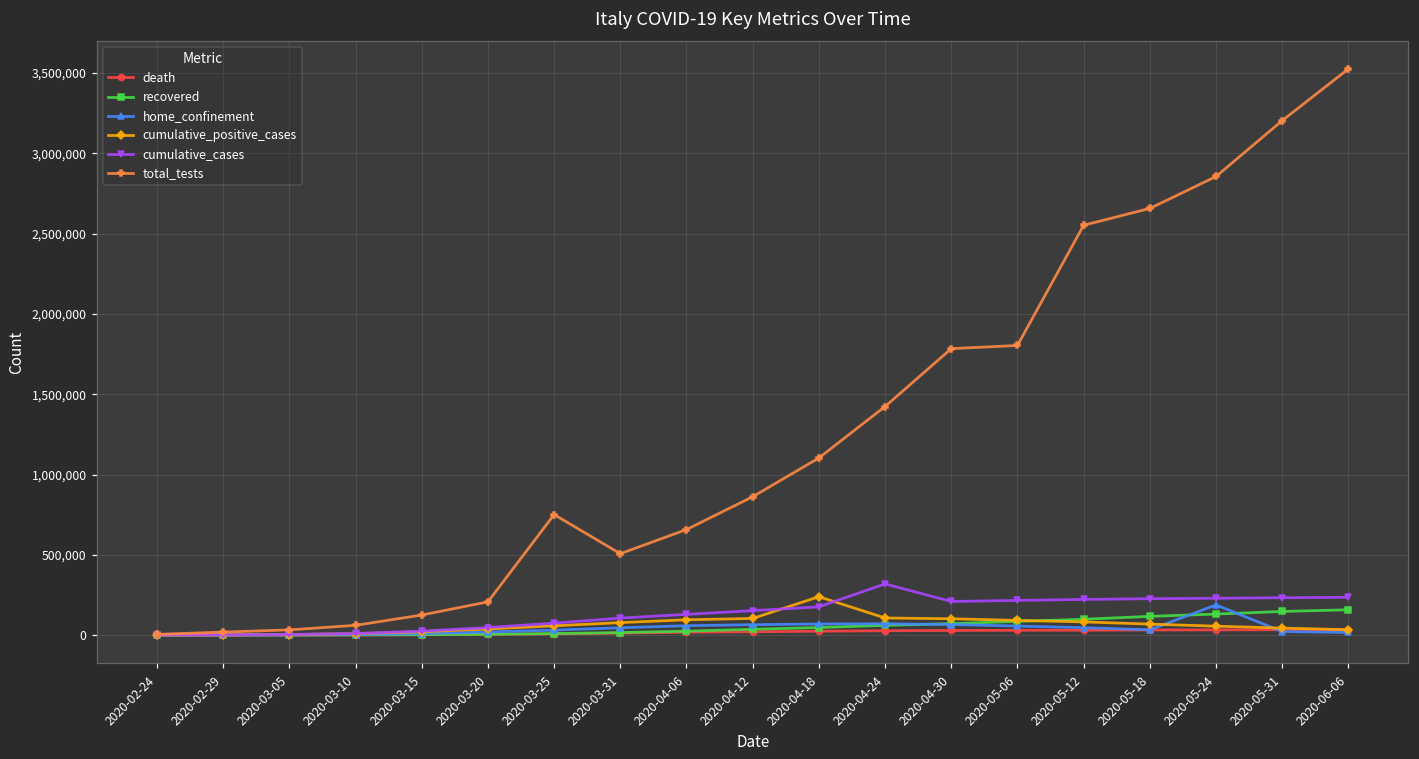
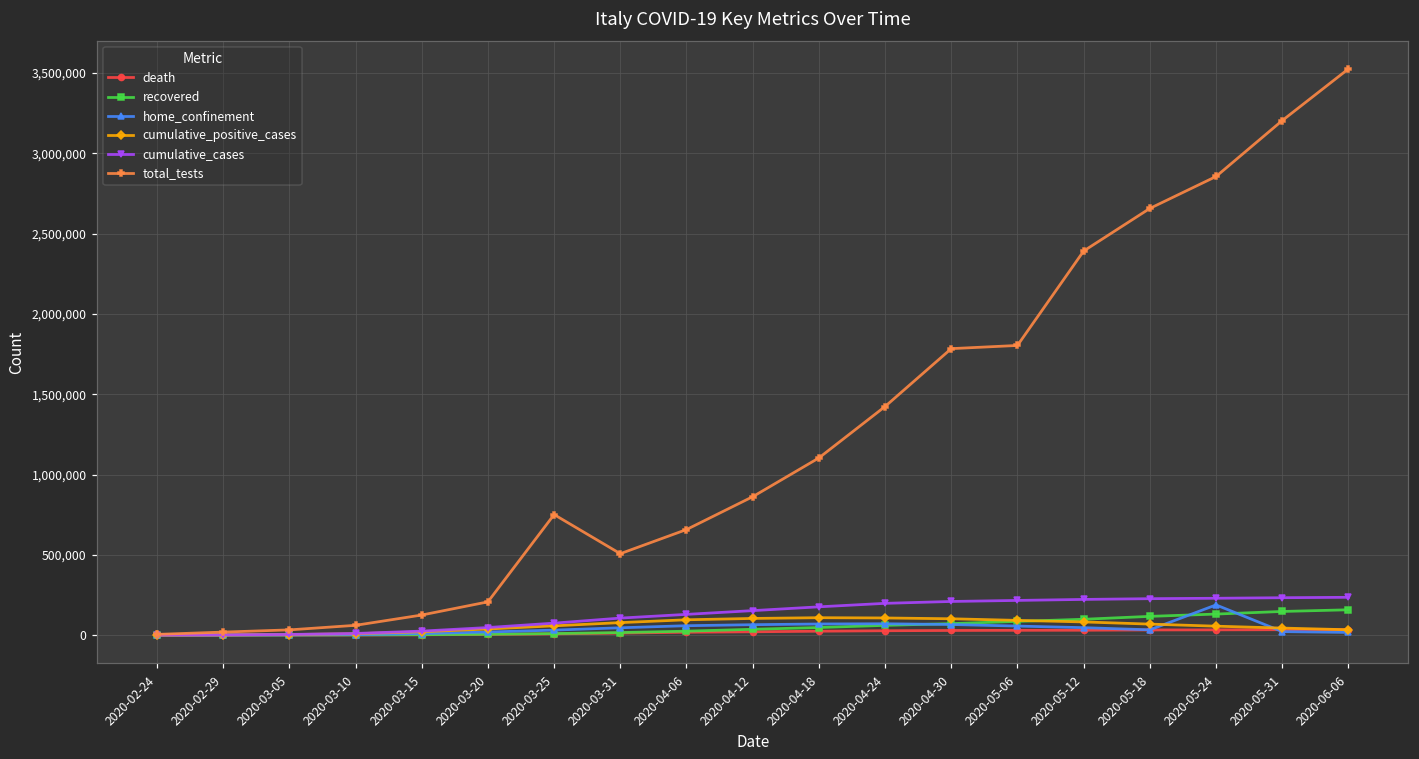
  {
    "death": {
      "2020-04-18": "20,000",
      "2020-04-24": "30,000",
      "2020-04-30": "30,000",
      "2020-05-06": "30,000",
      "2020-05-24": "30,000"
    },
    "recovered": {
      "2020-04-18": "50,000",
      "2020-05-18": "120,000",
      "2020-05-24": "130,000",
      "2020-05-31": "150,000",
      "2020-06-06": "160,000"
    },
    "home_confinement": {
      "2020-03-25": "30,000",
      "2020-03-31": "50,000",
      "2020-04-06": "60,000",
      "2020-04-12": "60,000",
      "2020-04-18": "70,000",
      "2020-05-06": "60,000",
      "2020-05-24": "190,000"
    },
    "cumulative_positive_cases": {
      "2020-03-31": "80,000",
      "2020-04-06": "100,000",
      "2020-04-12": "100,000",
-     "2020-04-18": "240,000",
+     "2020-04-18": "110,000",
      "2020-04-24": "110,000",
      "2020-04-30": "100,000",
      "2020-05-18": "70,000",
      "2020-05-24": "60,000"
    },
    "cumulative_cases": {
      "2020-03-31": "110,000",
      "2020-04-06": "130,000",
      "2020-04-12": "150,000",
      "2020-04-18": "180,000",
-     "2020-04-24": "320,000",
+     "2020-04-24": "200,000",
      "2020-04-30": "210,000",
      "2020-05-06": "220,000",
      "2020-05-12": "220,000",
      "2020-05-18": "230,000",
      "2020-05-24": "230,000",
      "2020-05-31": "230,000",
      "2020-06-06": "240,000"
    },
    "total_tests": {
      "2020-02-29": "20,000",
      "2020-03-05": "30,000",
      "2020-03-10": "60,000",
      "2020-03-15": "120,000",
      "2020-03-20": "210,000",
      "2020-03-25": "750,000",
      "2020-03-31": "510,000",
      "2020-04-06": "660,000",
      "2020-04-12": "860,000",
      "2020-04-18": "1,100,000",
      "2020-04-24": "1,420,000",
      "2020-04-30": "1,780,000",
      "2020-05-06": "1,800,000",
-     "2020-05-12": "2,550,000",
+     "2020-05-12": "2,390,000",
      "2020-05-18": "2,660,000",
      "2020-05-24": "2,860,000",
      "2020-05-31": "3,200,000",
      "2020-06-06": "3,530,000"
    }
  }
